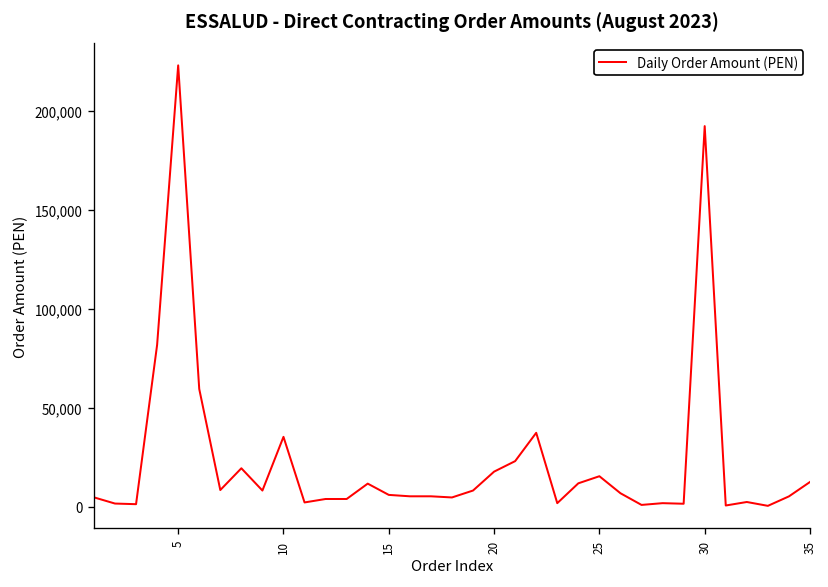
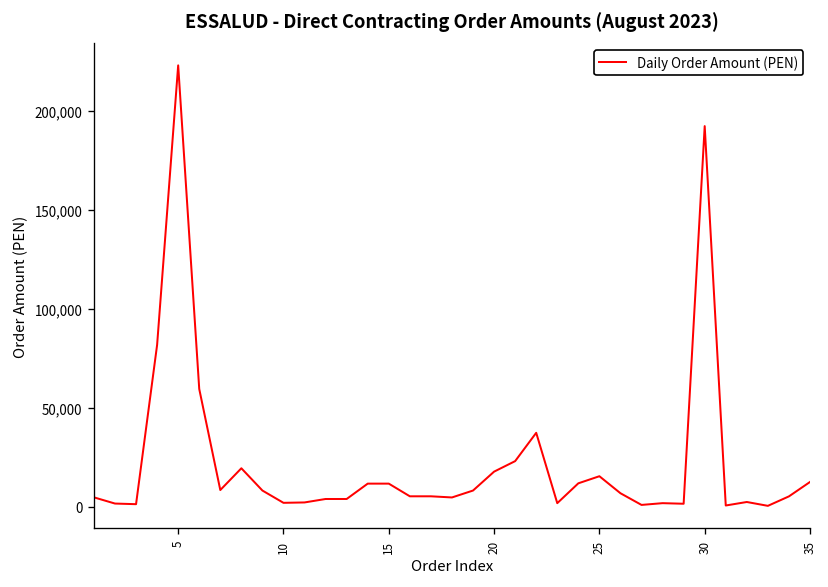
  {
    "5": "223,000",
-   "10": "35,000",
-   "15": "6,000",
+   "10": "2,000",
+   "15": "12,000",
    "20": "18,000",
    "25": "15,000",
    "30": "192,000",
    "35": "12,000"
  }
